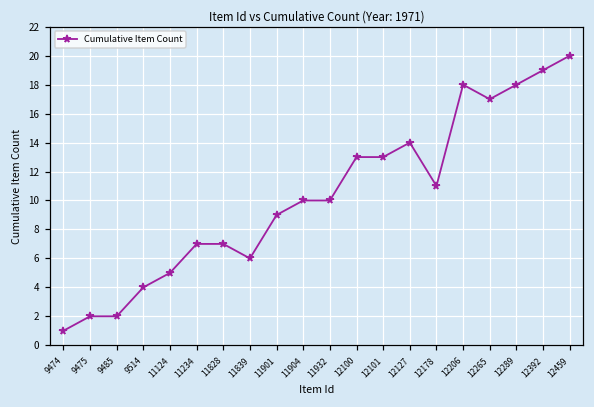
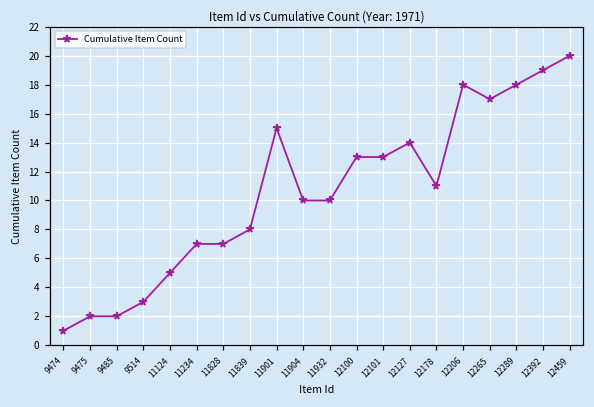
  {
    "9474": 1,
    "9475": 2,
    "9485": 2,
-   "9514": 4,
+   "9514": 3,
    "11124": 5,
    "11234": 7,
    "11828": 7,
-   "11839": 6,
-   "11901": 9,
+   "11839": 8,
+   "11901": 15,
    "11904": 10,
    "11932": 10,
    "12100": 13,
    "12101": 13,
    "12127": 14,
    "12178": 11,
    "12206": 18,
    "12265": 17,
    "12289": 18,
    "12392": 19,
    "12459": 20
  }
